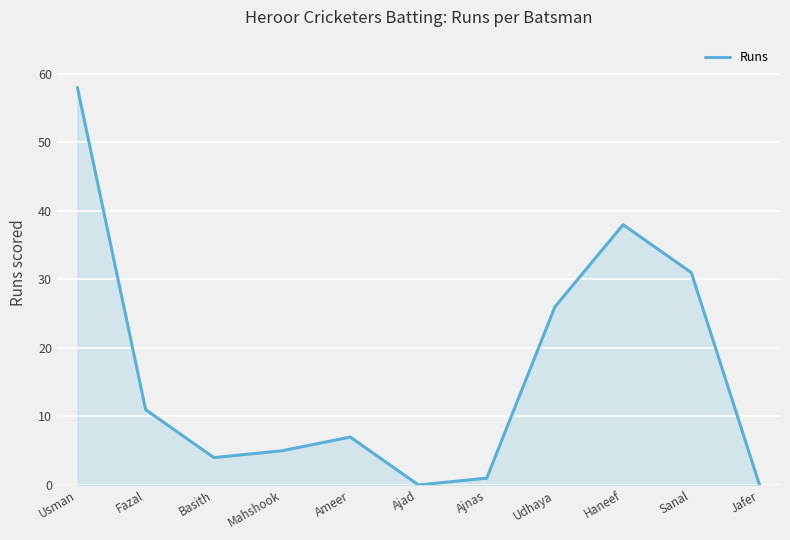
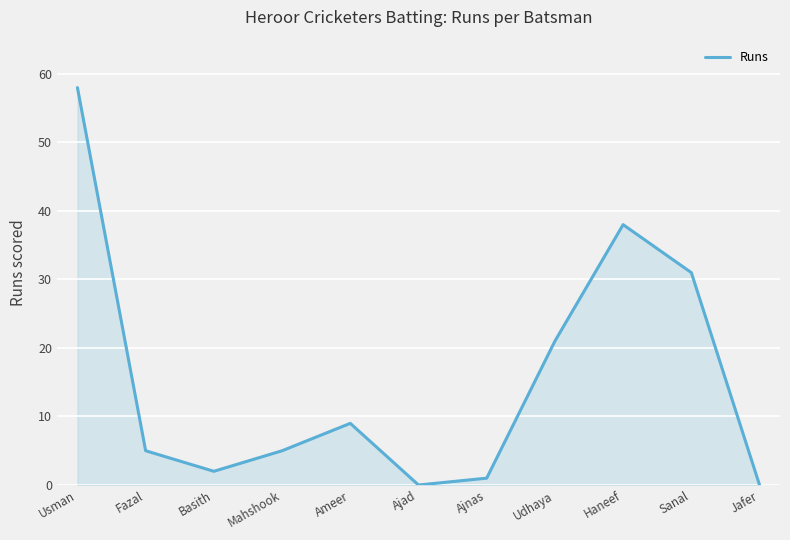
  {
    "Usman": 58,
-   "Fazal": 11,
-   "Basith": 4,
+   "Fazal": 5,
+   "Basith": 2,
    "Mahshook": 5,
-   "Ameer": 7,
+   "Ameer": 9,
    "Ajad": 0,
    "Ajnas": 1,
-   "Udhaya": 26,
+   "Udhaya": 21,
    "Haneef": 38,
    "Sanal": 31,
    "Jafer": 0
  }
